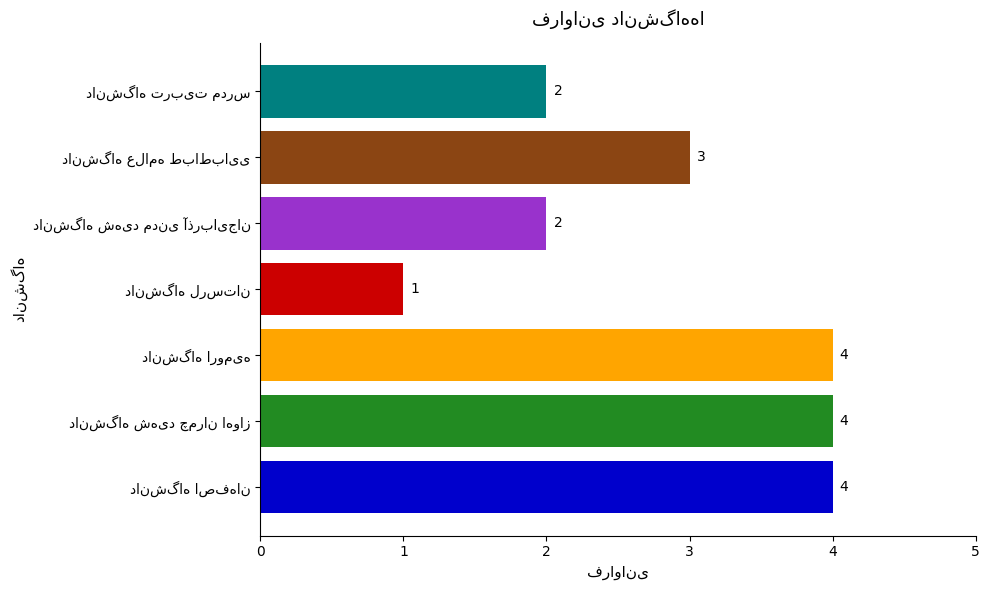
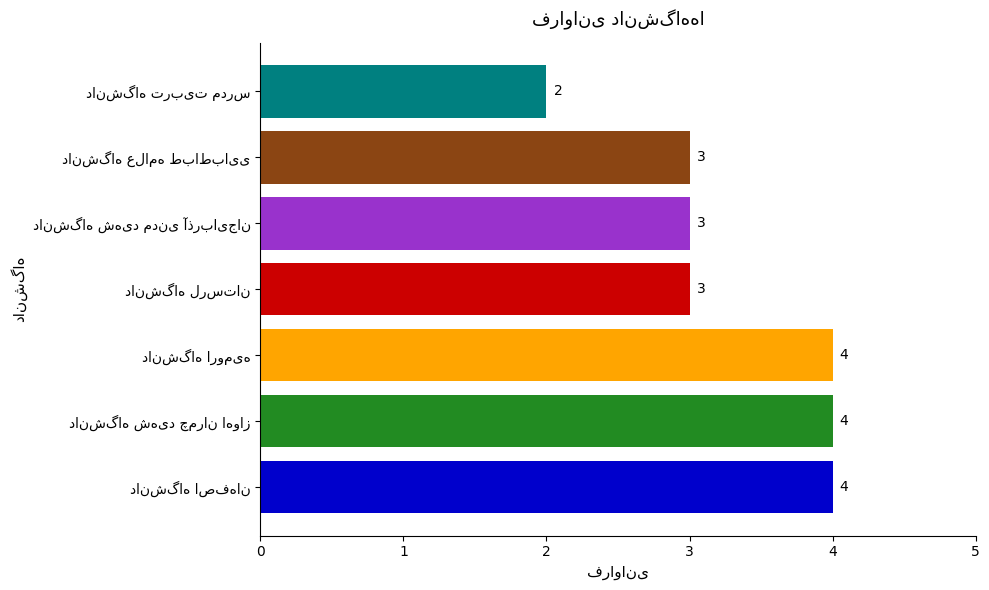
  {
    "دانشگاه تربیت مدرس": 2,
    "دانشگاه علامه طباطبایی": 3,
-   "دانشگاه شهید مدنی آذربایجان": 2,
-   "دانشگاه لرستان": 1,
+   "دانشگاه شهید مدنی آذربایجان": 3,
+   "دانشگاه لرستان": 3,
    "دانشگاه ارومیه": 4,
    "دانشگاه شهید چمران اهواز": 4,
    "دانشگاه اصفهان": 4
  }
